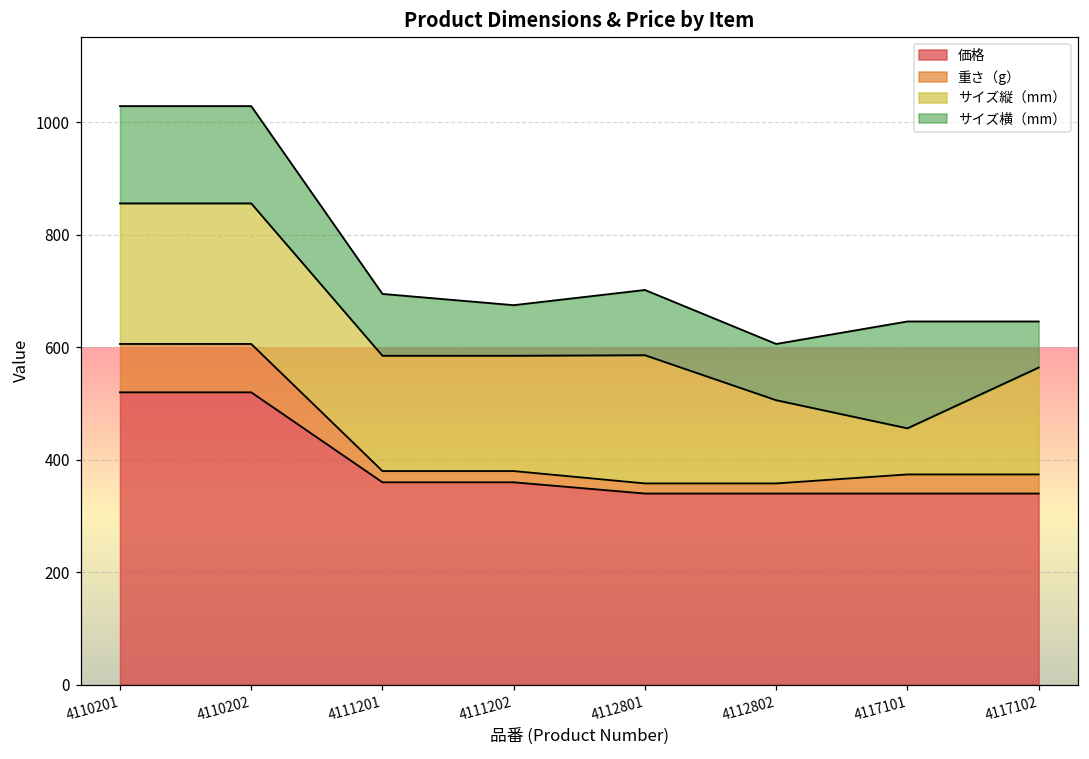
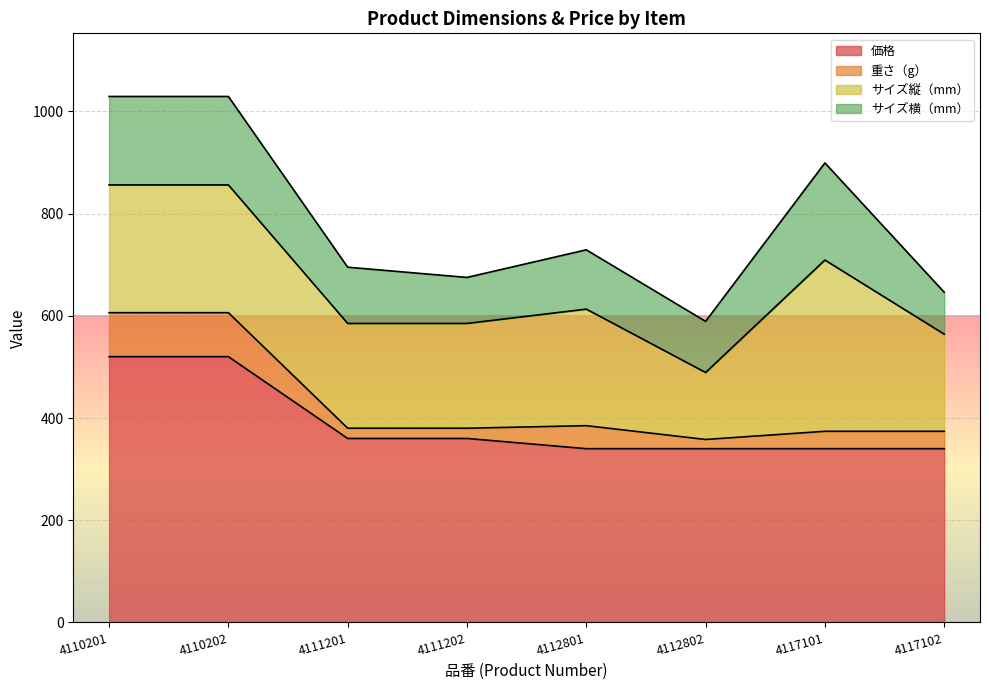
  {
    "価格": {
      "4110201": 520,
      "4110202": 520,
      "4111201": 360,
      "4111202": 360,
      "4112801": 340,
      "4112802": 340,
      "4117101": 340,
      "4117102": 340
    },
    "重さ（g）": {
      "4110201": 90,
      "4110202": 90,
      "4111201": 20,
      "4111202": 20,
-     "4112801": 20,
+     "4112801": 50,
      "4112802": 20,
      "4117101": 30,
      "4117102": 30
    },
    "サイズ縦（mm）": {
      "4110201": 250,
      "4110202": 250,
      "4111201": 210,
      "4111202": 210,
      "4112801": 230,
-     "4112802": 150,
-     "4117101": 80,
+     "4112802": 130,
+     "4117101": 340,
      "4117102": 190
    },
    "サイズ横（mm）": {
      "4110201": 170,
      "4110202": 170,
      "4111201": 110,
      "4111202": 90,
      "4112801": 120,
      "4112802": 100,
      "4117101": 190,
      "4117102": 80
    }
  }
